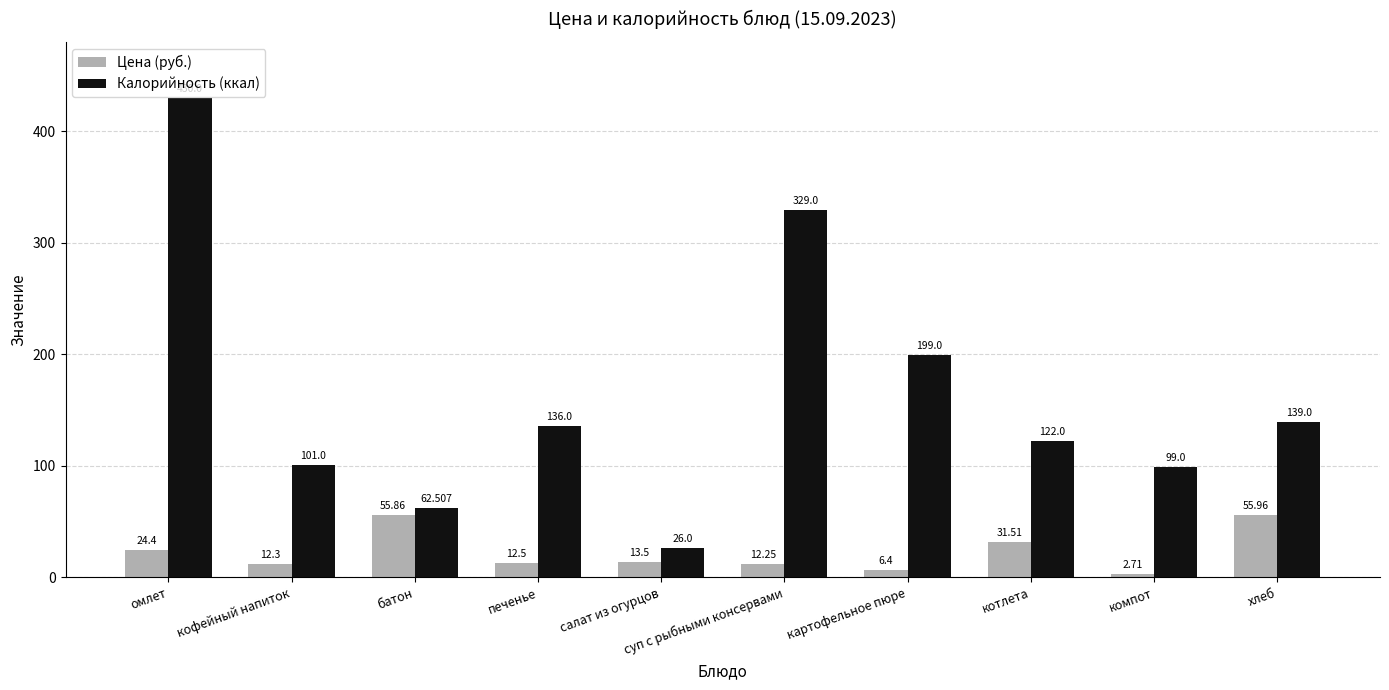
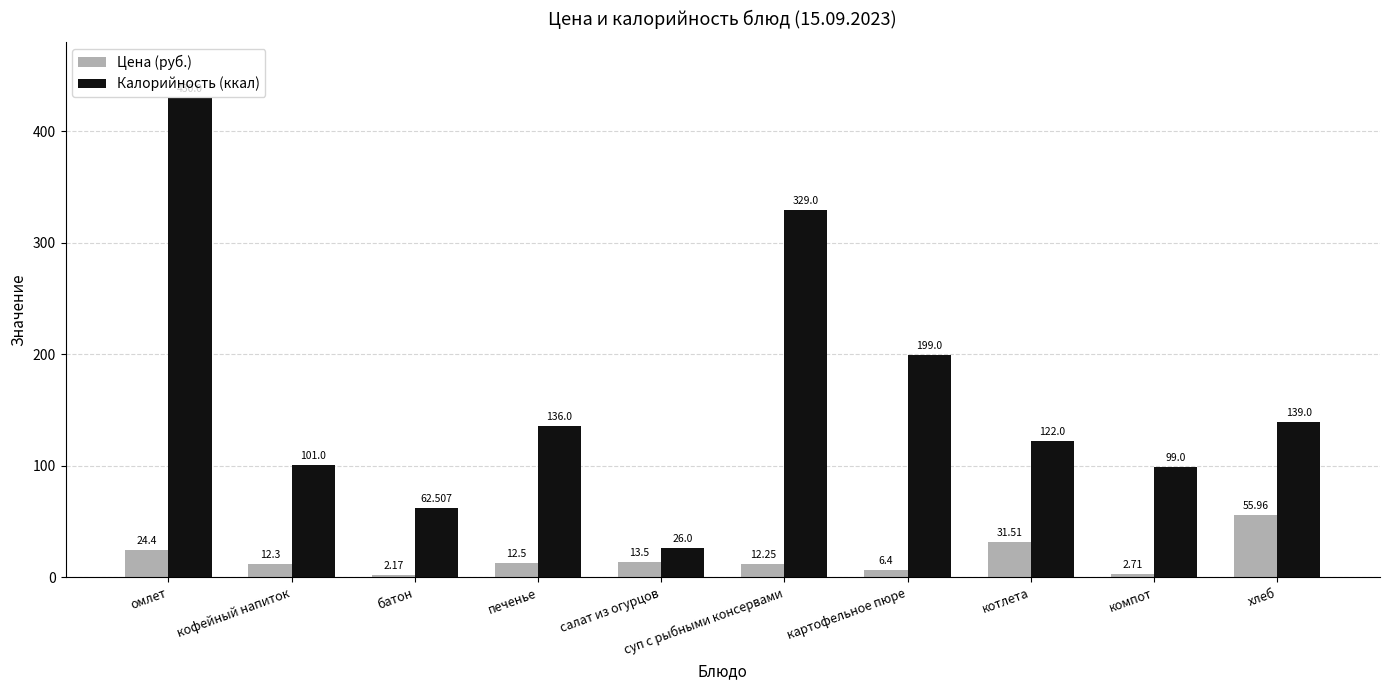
  {
    "Цена (руб.)": {
      "омлет": 24.4,
      "кофейный напиток": 12.3,
-     "батон": 55.86,
+     "батон": 2.17,
      "печенье": 12.5,
      "салат из огурцов": 13.5,
      "суп с рыбными консервами": 12.25,
      "картофельное пюре": 6.4,
      "котлета": 31.51,
      "компот": 2.71,
      "хлеб": 55.96
    },
    "Калорийность (ккал)": {
      "кофейный напиток": 101.0,
      "батон": 62.507,
      "печенье": 136.0,
      "салат из огурцов": 26.0,
      "суп с рыбными консервами": 329.0,
      "картофельное пюре": 199.0,
      "котлета": 122.0,
      "компот": 99.0,
      "хлеб": 139.0
    }
  }
